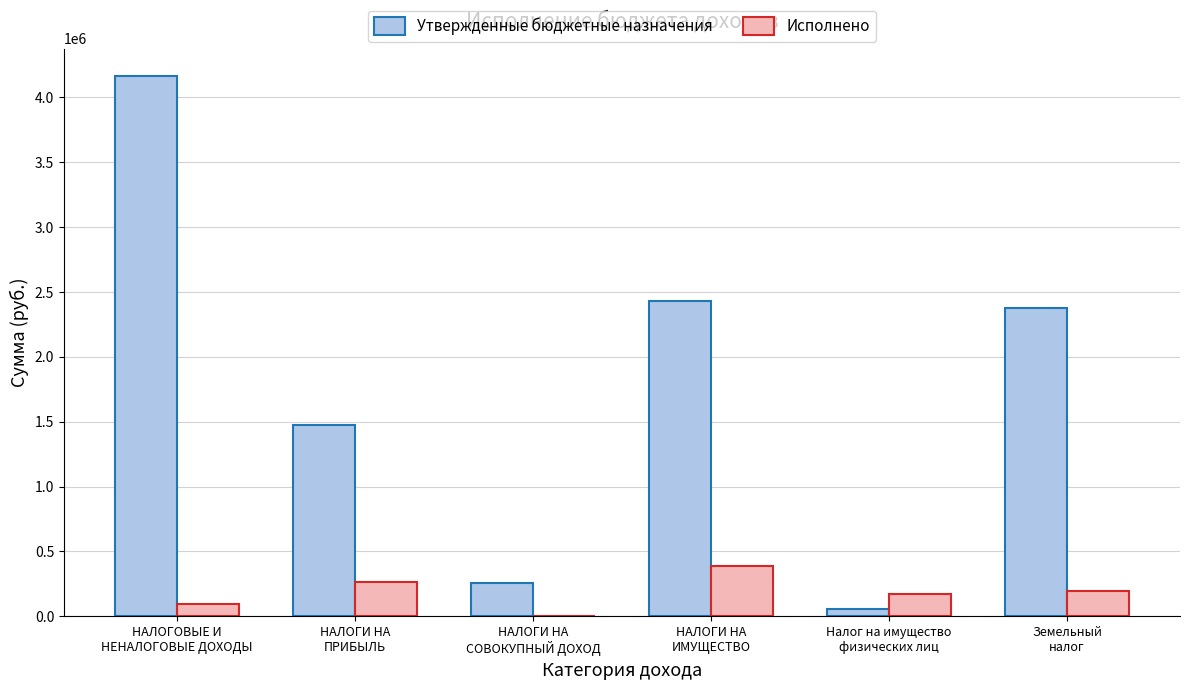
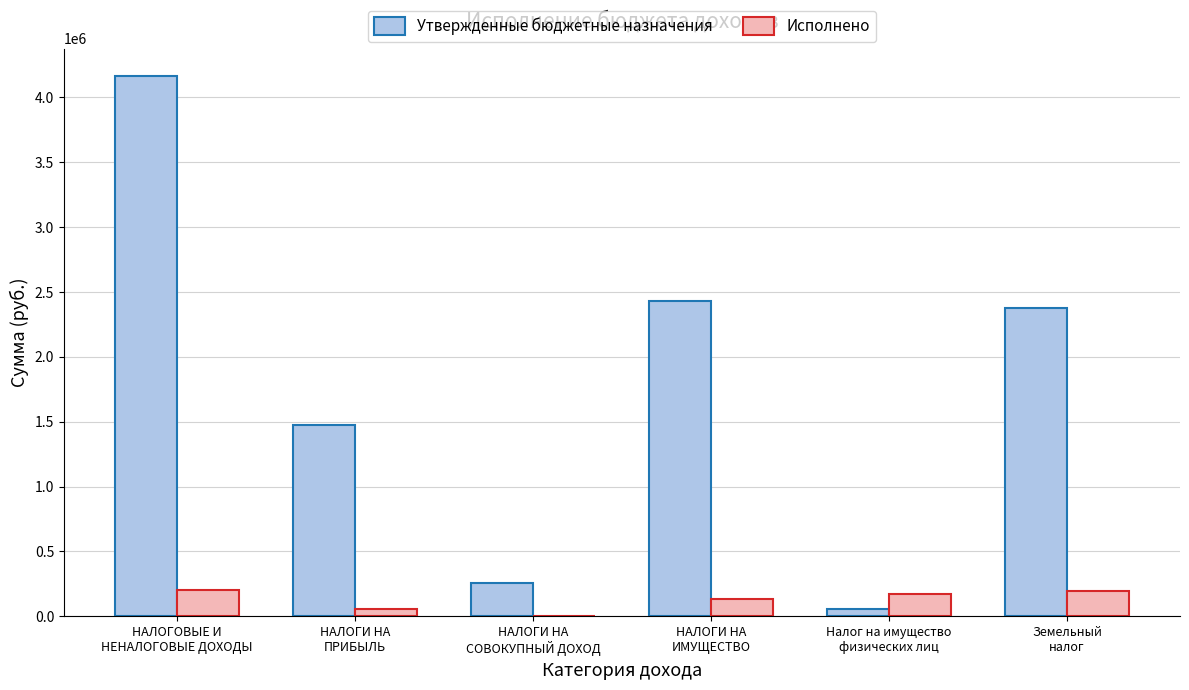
  {
    "Утвержденные бюджетные назначения": {
      "НАЛОГОВЫЕ И НЕНАЛОГОВЫЕ ДОХОДЫ": 4170000,
      "НАЛОГИ НА ПРИБЫЛЬ": 1480000,
      "НАЛОГИ НА СОВОКУПНЫЙ ДОХОД": 250000,
      "НАЛОГИ НА ИМУЩЕСТВО": 2430000,
      "Налог на имущество физических лиц": 60000,
      "Земельный налог": 2380000
    },
    "Исполнено": {
-     "НАЛОГОВЫЕ И НЕНАЛОГОВЫЕ ДОХОДЫ": 90000,
-     "НАЛОГИ НА ПРИБЫЛЬ": 270000,
+     "НАЛОГОВЫЕ И НЕНАЛОГОВЫЕ ДОХОДЫ": 200000,
+     "НАЛОГИ НА ПРИБЫЛЬ": 60000,
      "НАЛОГИ НА СОВОКУПНЫЙ ДОХОД": 0,
-     "НАЛОГИ НА ИМУЩЕСТВО": 390000,
+     "НАЛОГИ НА ИМУЩЕСТВО": 130000,
      "Налог на имущество физических лиц": 170000,
      "Земельный налог": 200000
    }
  }
